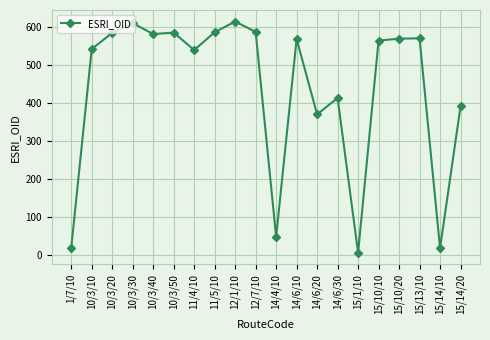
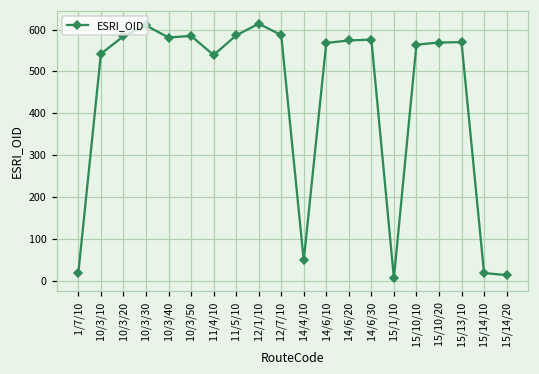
  {
    "1/7/10": 20,
    "10/3/10": 540,
    "10/3/20": 580,
    "10/3/40": 580,
    "10/3/50": 590,
    "11/4/10": 540,
    "11/5/10": 590,
    "12/1/10": 610,
    "12/7/10": 590,
    "14/4/10": 50,
    "14/6/10": 570,
-   "14/6/20": 370,
-   "14/6/30": 410,
+   "14/6/20": 570,
+   "14/6/30": 580,
    "15/1/10": 10,
    "15/10/10": 560,
    "15/10/20": 570,
    "15/13/10": 570,
    "15/14/10": 20,
-   "15/14/20": 390
+   "15/14/20": 10
  }
